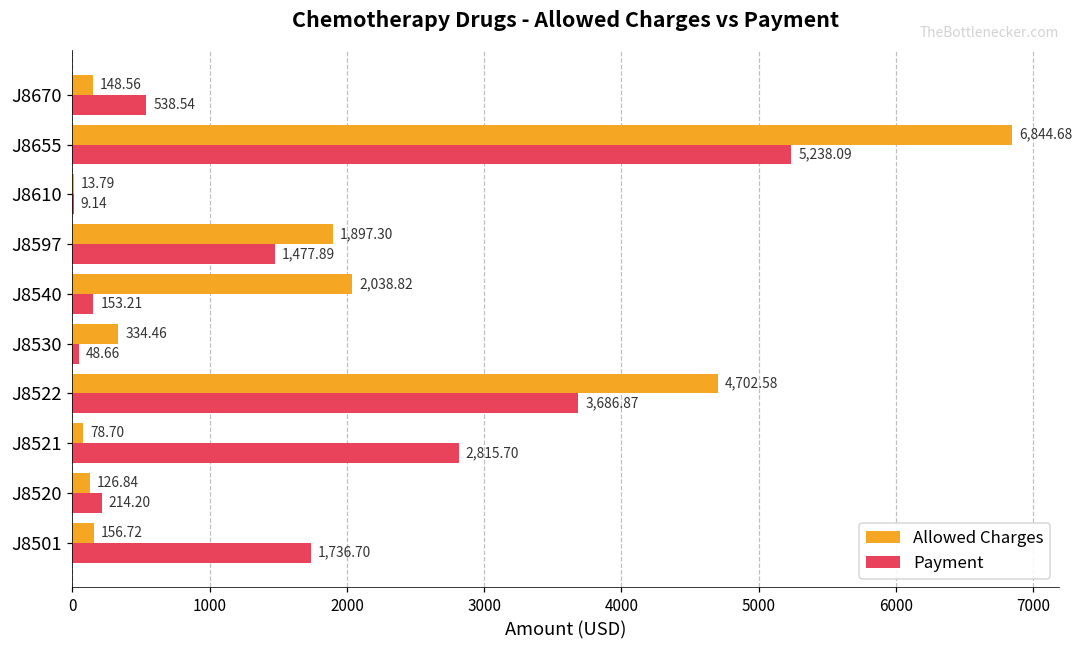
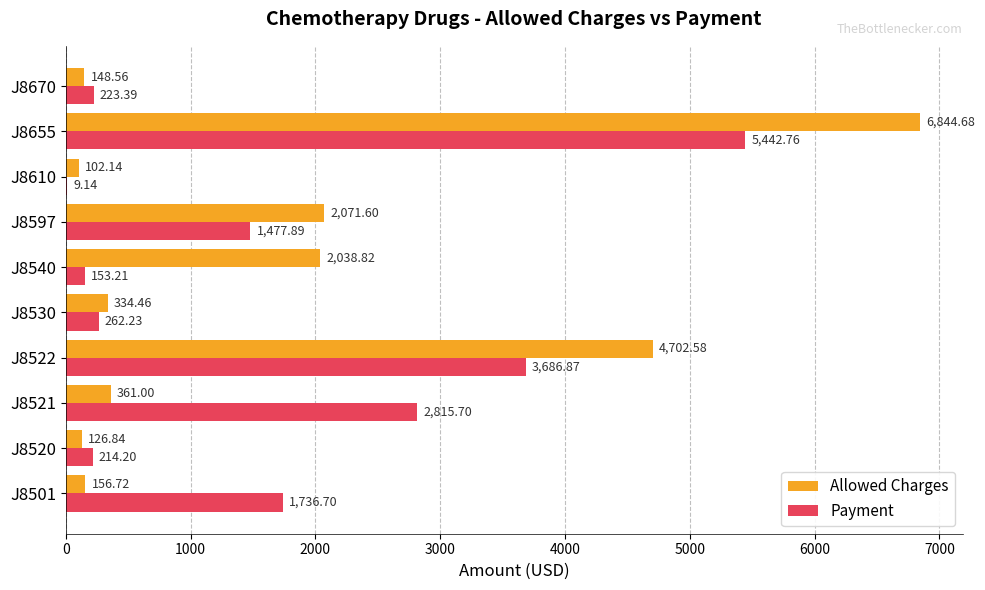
  {
    "Allowed Charges": {
      "J8670": "148.56",
      "J8655": "6,844.68",
-     "J8610": "13.79",
-     "J8597": "1,897.30",
+     "J8610": "102.14",
+     "J8597": "2,071.60",
      "J8540": "2,038.82",
      "J8530": "334.46",
      "J8522": "4,702.58",
-     "J8521": "78.70",
+     "J8521": "361.00",
      "J8520": "126.84",
      "J8501": "156.72"
    },
    "Payment": {
-     "J8670": "538.54",
-     "J8655": "5,238.09",
+     "J8670": "223.39",
+     "J8655": "5,442.76",
      "J8610": "9.14",
      "J8597": "1,477.89",
      "J8540": "153.21",
-     "J8530": "48.66",
+     "J8530": "262.23",
      "J8522": "3,686.87",
      "J8521": "2,815.70",
      "J8520": "214.20",
      "J8501": "1,736.70"
    }
  }
